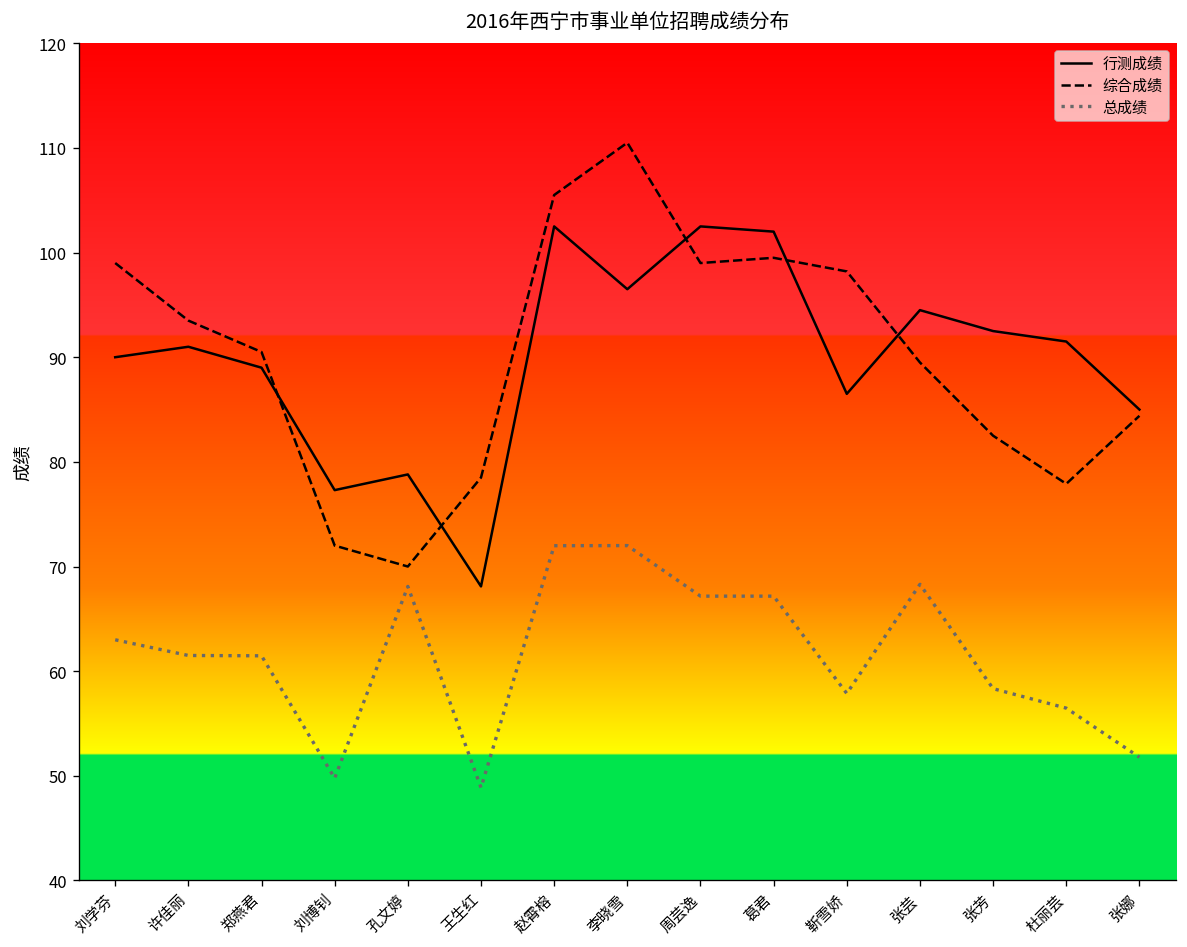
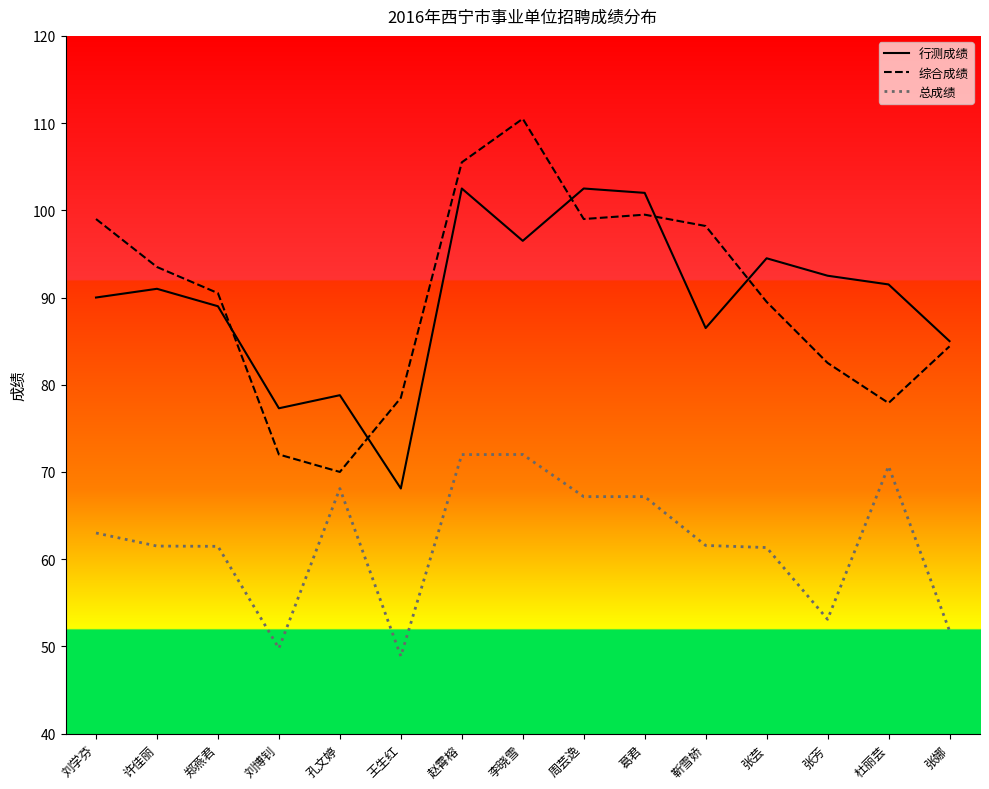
  {
    "总成绩": {
      "刘学芬": 63,
      "许佳丽": 62,
      "郑燕君": 61,
      "刘博钊": 50,
      "孔文婷": 68,
      "王生红": 49,
      "赵霄榕": 72,
      "李晓雪": 72,
      "周芸逸": 67,
      "葛君": 67,
-     "靳雪娇": 58,
-     "张芸": 68,
-     "张芳": 58,
-     "杜丽芸": 56,
+     "靳雪娇": 62,
+     "张芸": 61,
+     "张芳": 53,
+     "杜丽芸": 71,
      "张娜": 52
    }
  }
